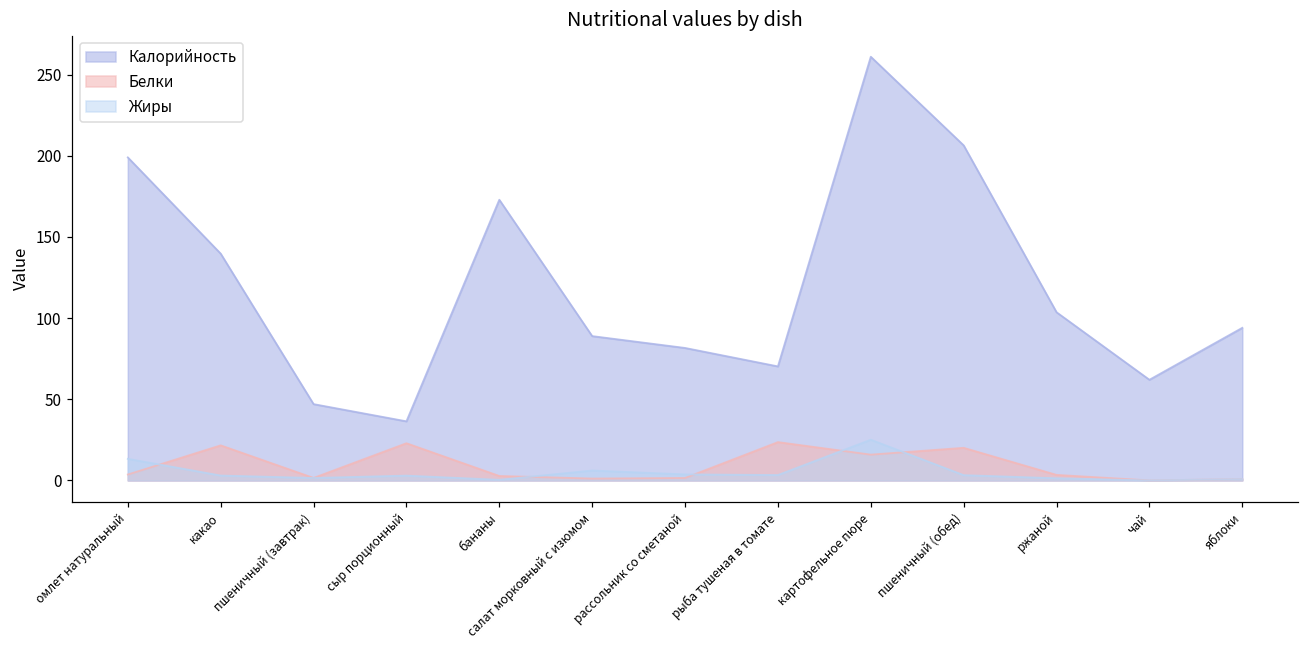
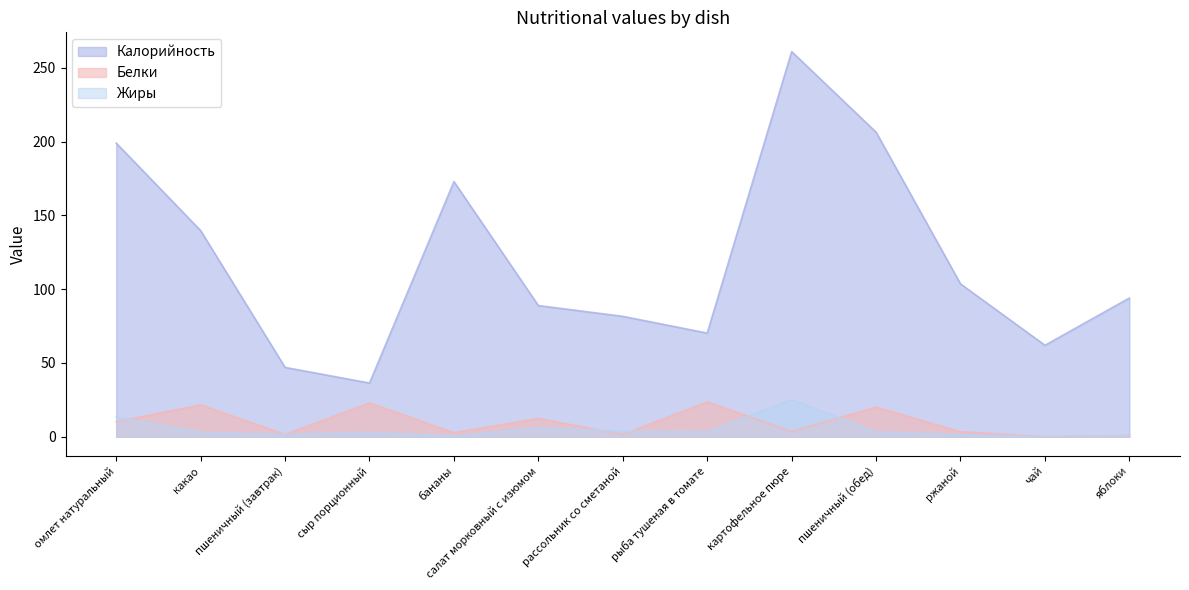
  {
    "Белки": {
-     "омлет натуральный": 4,
+     "омлет натуральный": 10,
      "какао": 22,
      "сыр порционный": 23,
      "бананы": 3,
-     "салат морковный с изюмом": 1,
+     "салат морковный с изюмом": 12,
      "рассольник со сметаной": 2,
      "рыба тушеная в томате": 24,
-     "картофельное пюре": 16,
+     "картофельное пюре": 4,
      "пшеничный (обед)": 20,
      "ржаной": 3
    }
  }
